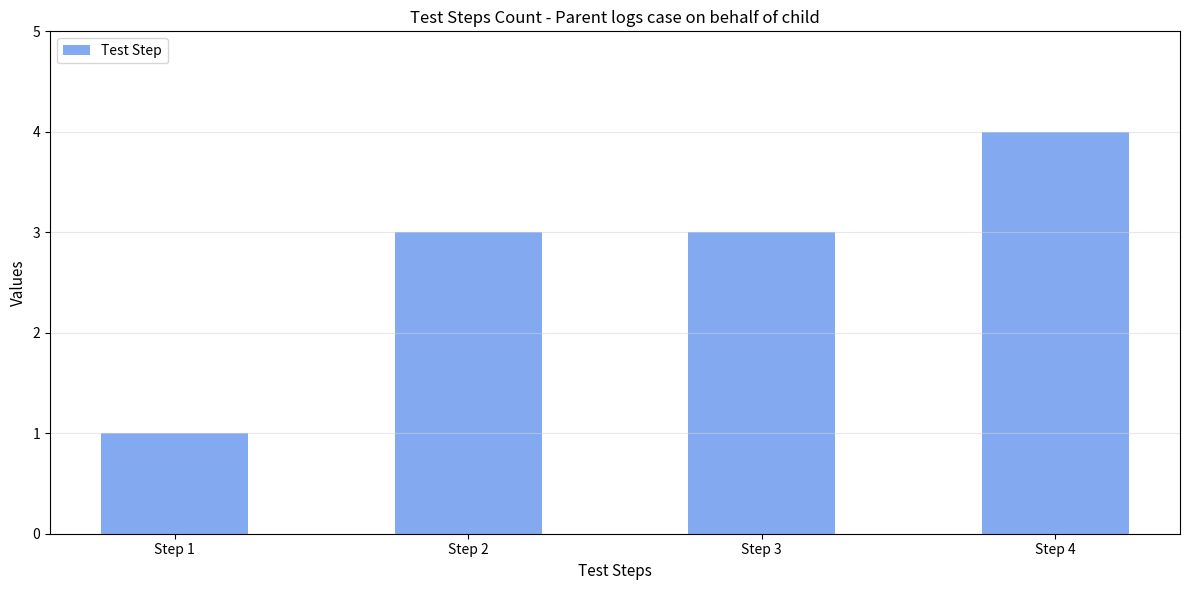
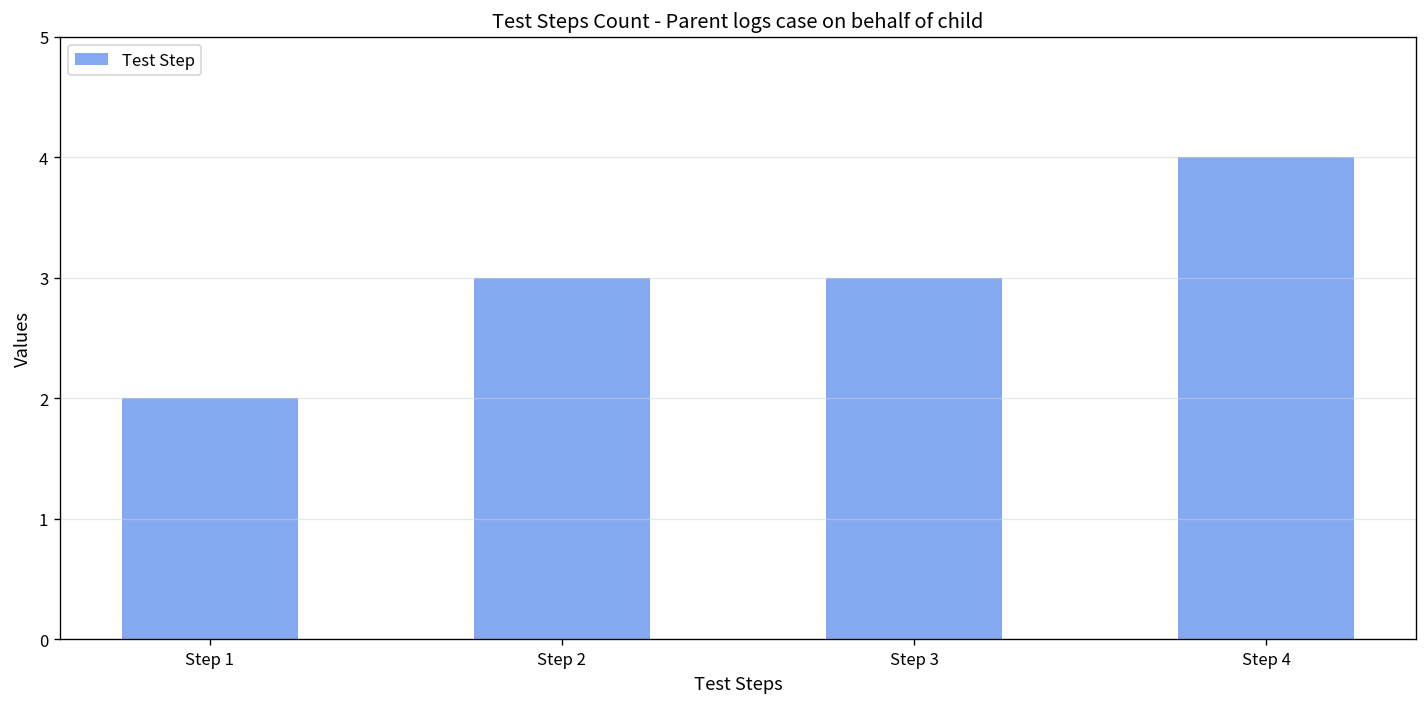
  {
-   "Step 1": 1,
+   "Step 1": 2,
    "Step 2": 3,
    "Step 3": 3,
    "Step 4": 4
  }
